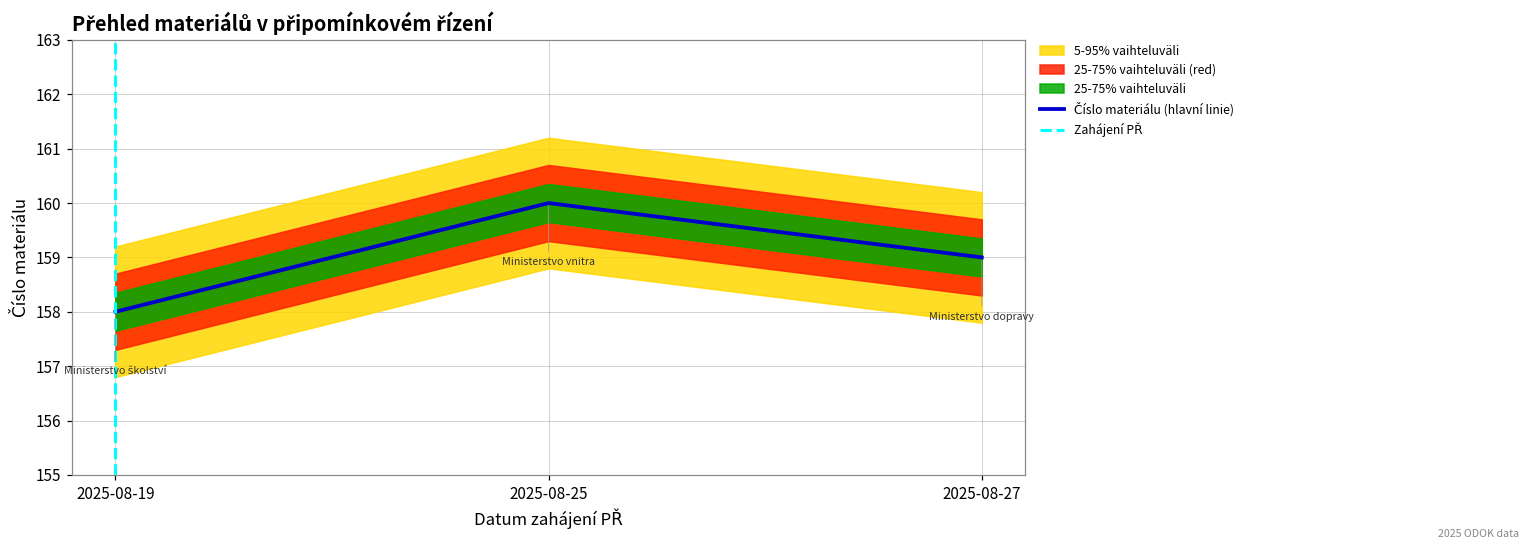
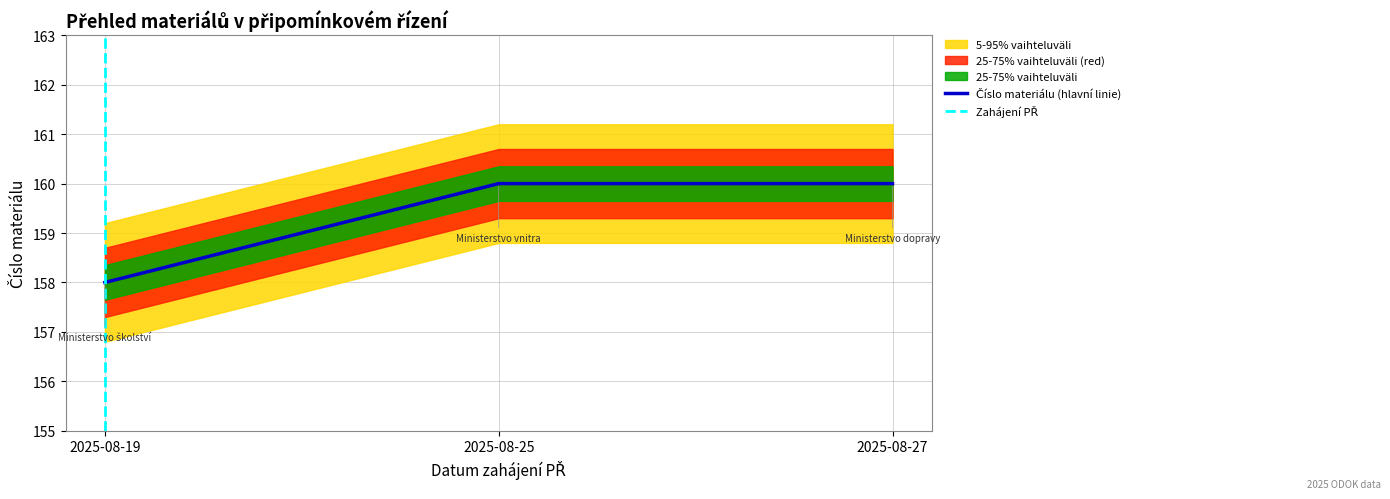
  {
    "Číslo materiálu (hlavní linie)": {
      "2025-08-19": 158,
      "2025-08-25": 160,
-     "2025-08-27": 159
+     "2025-08-27": 160
    }
  }
